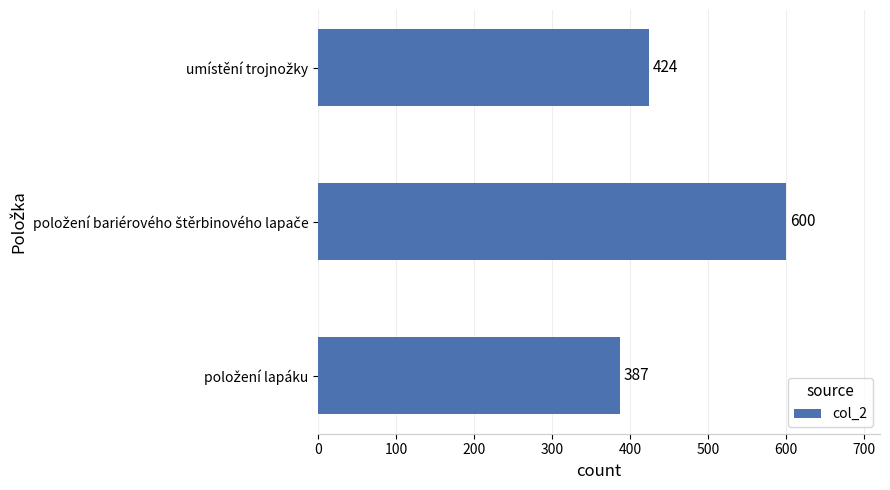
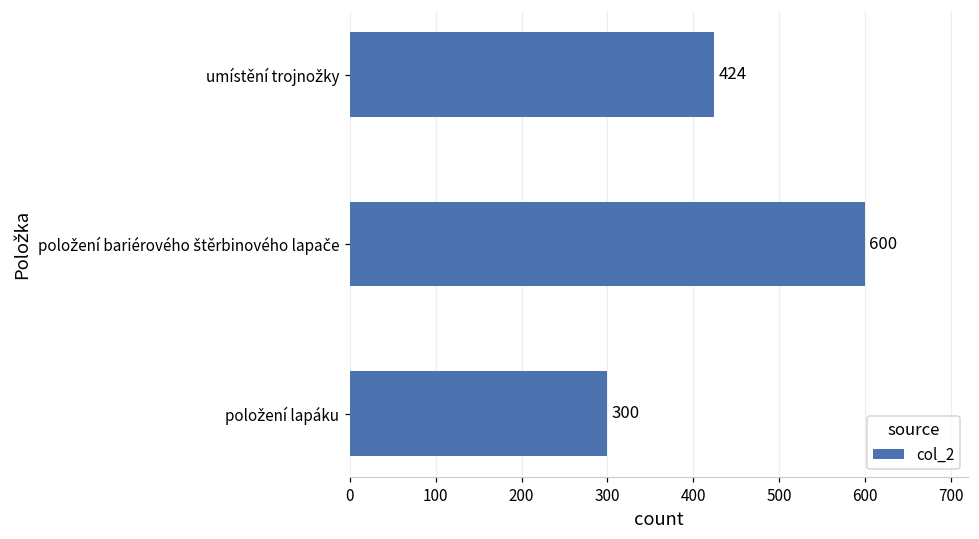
  {
    "umístění trojnožky": 424,
    "položení bariérového štěrbinového lapače": 600,
-   "položení lapáku": 387
+   "položení lapáku": 300
  }
